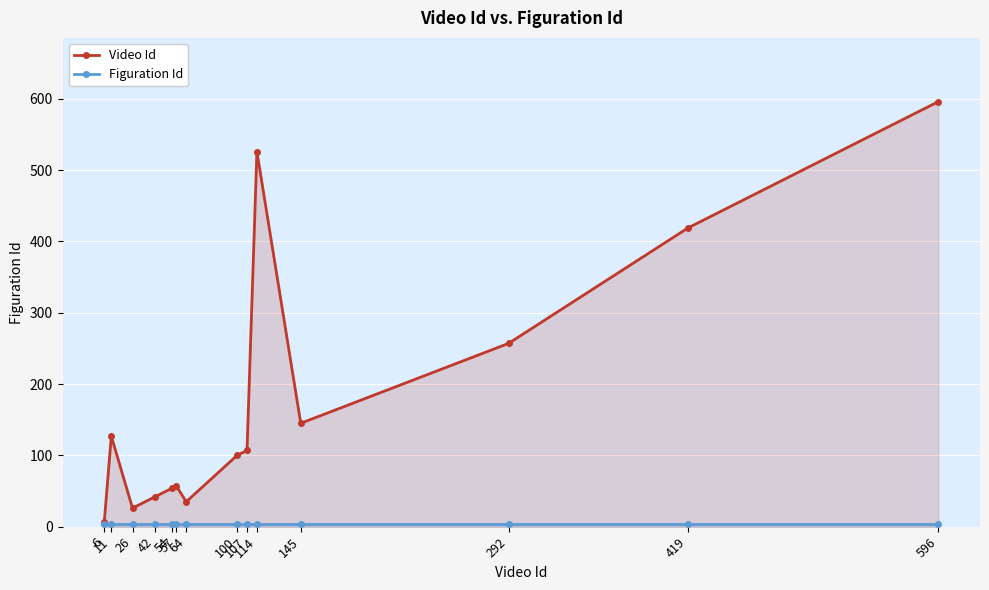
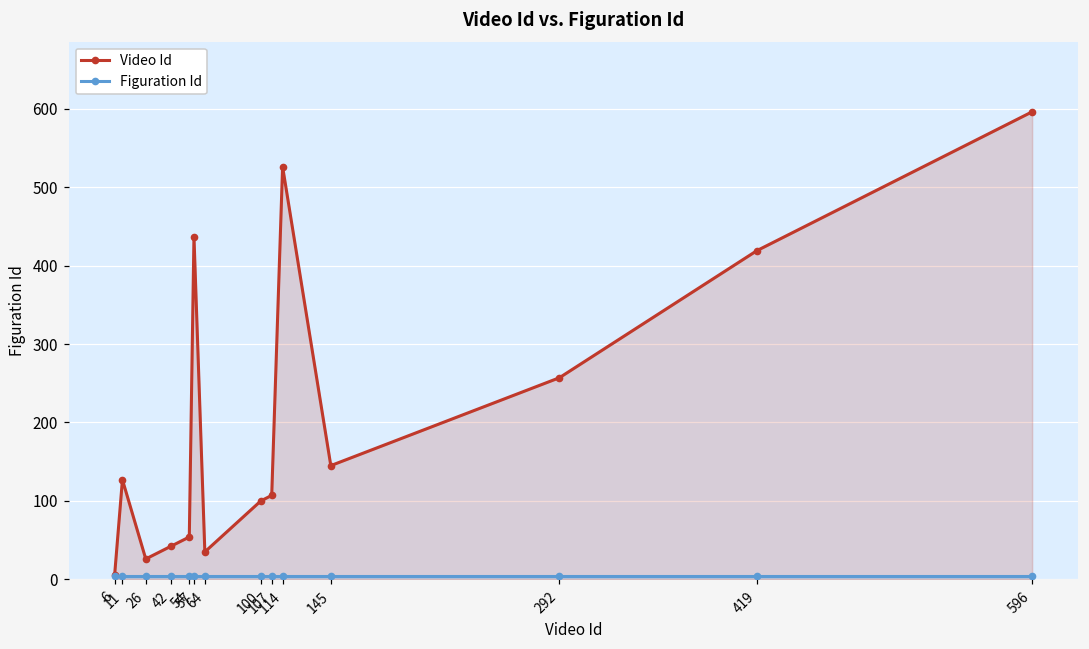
  {
    "Video Id": {
      "11": 130,
      "26": 30,
      "42": 40,
      "54": 50,
-     "57": 60,
+     "57": 440,
      "64": 40,
      "100": 100,
      "107": 110,
      "114": 530,
      "145": 150,
      "292": 260,
      "419": 420,
      "596": 600
    },
    "Figuration Id": {
      "11": 0,
      "26": 0,
      "42": 0,
      "54": 0,
      "57": 0,
      "64": 0,
      "100": 0,
      "107": 0,
      "114": 0,
      "145": 0,
      "292": 0,
      "419": 0,
      "596": 0
    }
  }
